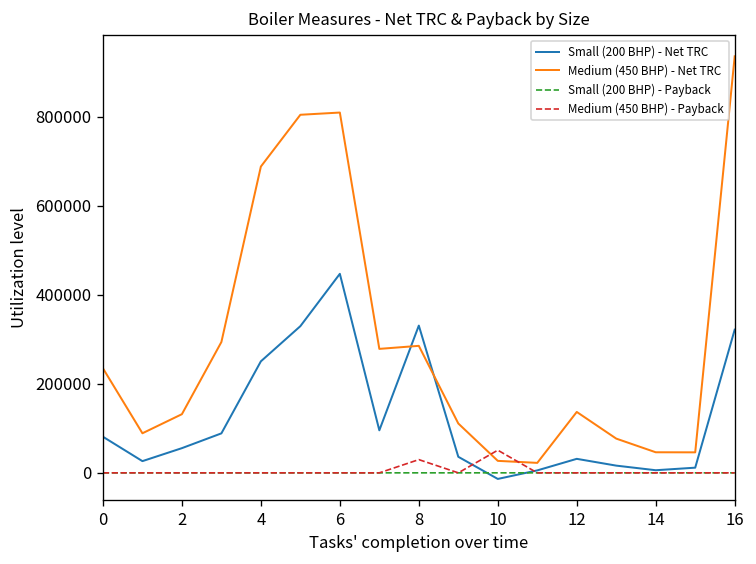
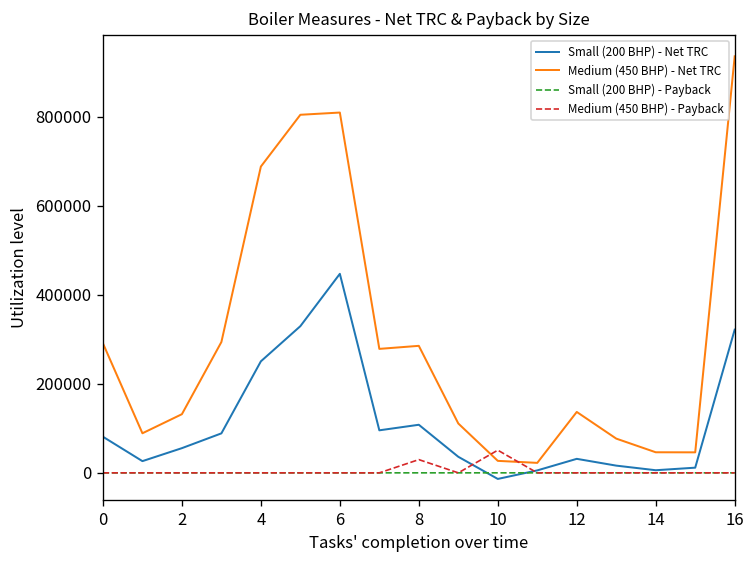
  {
    "Small (200 BHP) - Net TRC": {
      "0": 80000,
      "2": 60000,
      "4": 250000,
      "6": 450000,
-     "8": 330000,
+     "8": 110000,
      "10": -10000,
      "12": 30000,
      "16": 320000
    },
    "Medium (450 BHP) - Net TRC": {
-     "0": 240000,
+     "0": 290000,
      "2": 130000,
      "4": 690000,
      "6": 810000,
      "8": 290000,
      "10": 30000,
      "12": 140000,
      "14": 50000,
      "16": 940000
    },
    "Small (200 BHP) - Payback": {
      "8": 0,
      "10": 0
    },
    "Medium (450 BHP) - Payback": {
      "8": 30000,
      "10": 50000
    }
  }
